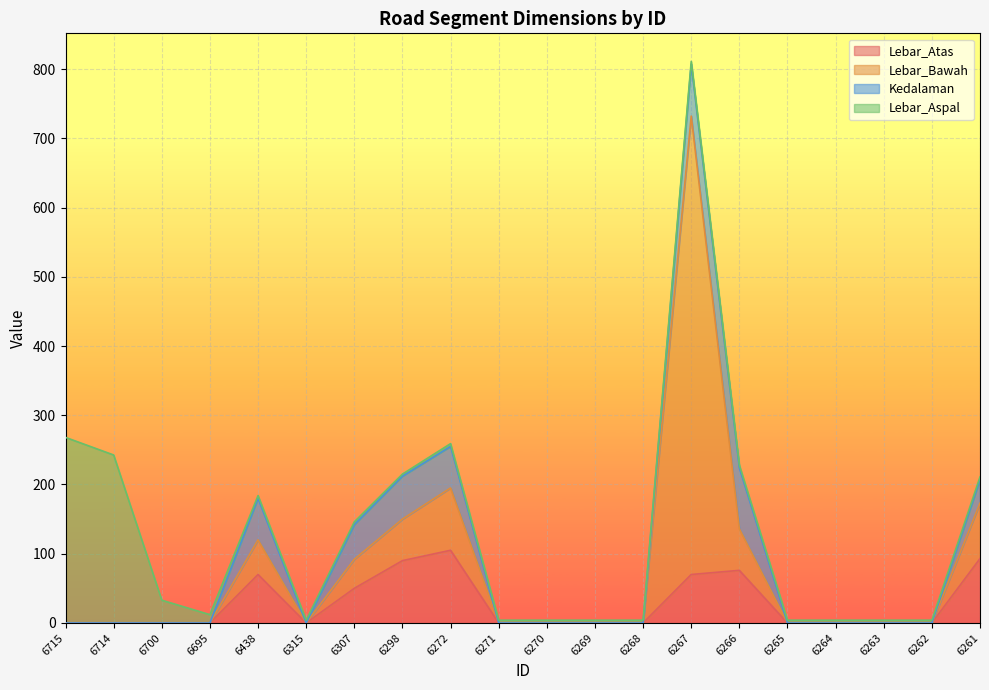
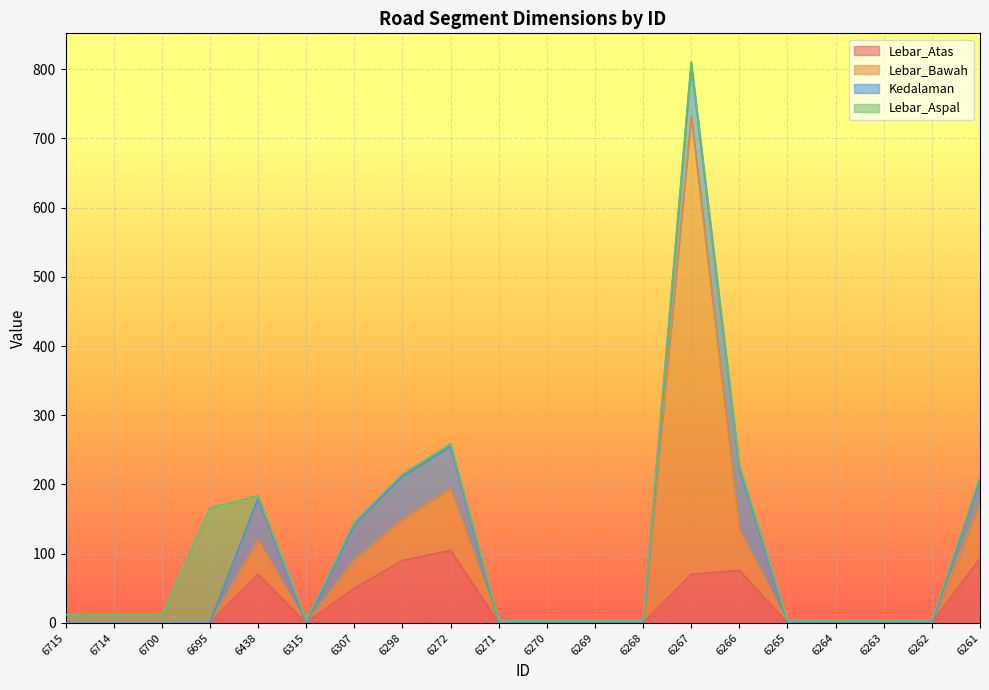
  {
    "Kedalaman": {
      "6438": 60,
      "6307": 50,
      "6272": 60,
      "6267": 80,
      "6266": 90,
      "6261": 30
    },
    "Lebar_Aspal": {
-     "6715": 270,
-     "6714": 240,
-     "6700": 30,
-     "6695": 10,
+     "6715": 10,
+     "6714": 10,
+     "6700": 10,
+     "6695": 170,
      "6438": 0,
      "6315": 0,
      "6307": 0,
      "6272": 0,
      "6271": 0,
      "6270": 0,
      "6269": 0,
      "6268": 0,
      "6267": 0,
      "6266": 0,
      "6265": 0,
      "6264": 0,
      "6263": 0,
      "6262": 0,
      "6261": 0
    }
  }
